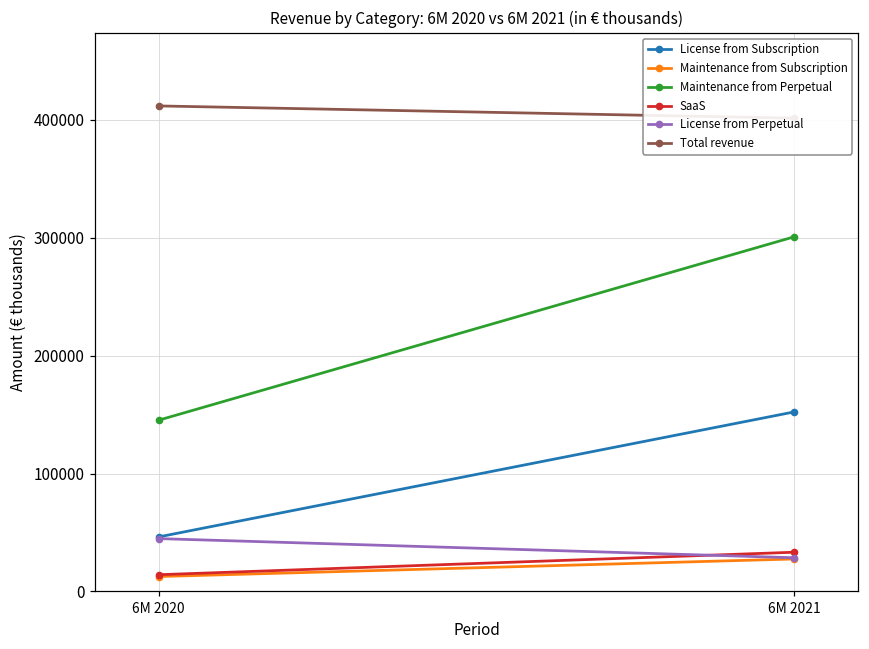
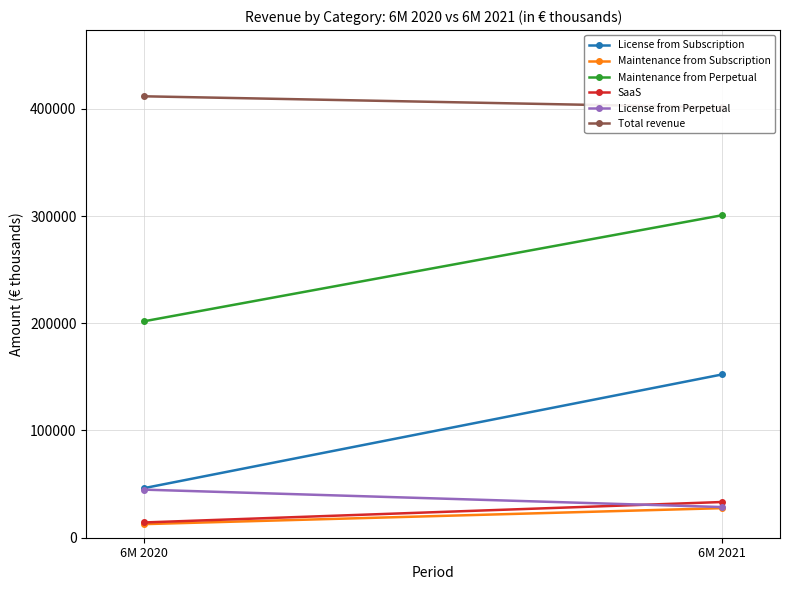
  {
    "License from Subscription": {
      "6M 2021": 152000
    },
    "Maintenance from Perpetual": {
-     "6M 2020": 145000,
+     "6M 2020": 202000,
      "6M 2021": 301000
    },
    "SaaS": {
      "6M 2021": 33000
    },
    "Total revenue": {
      "6M 2020": 412000
    }
  }
